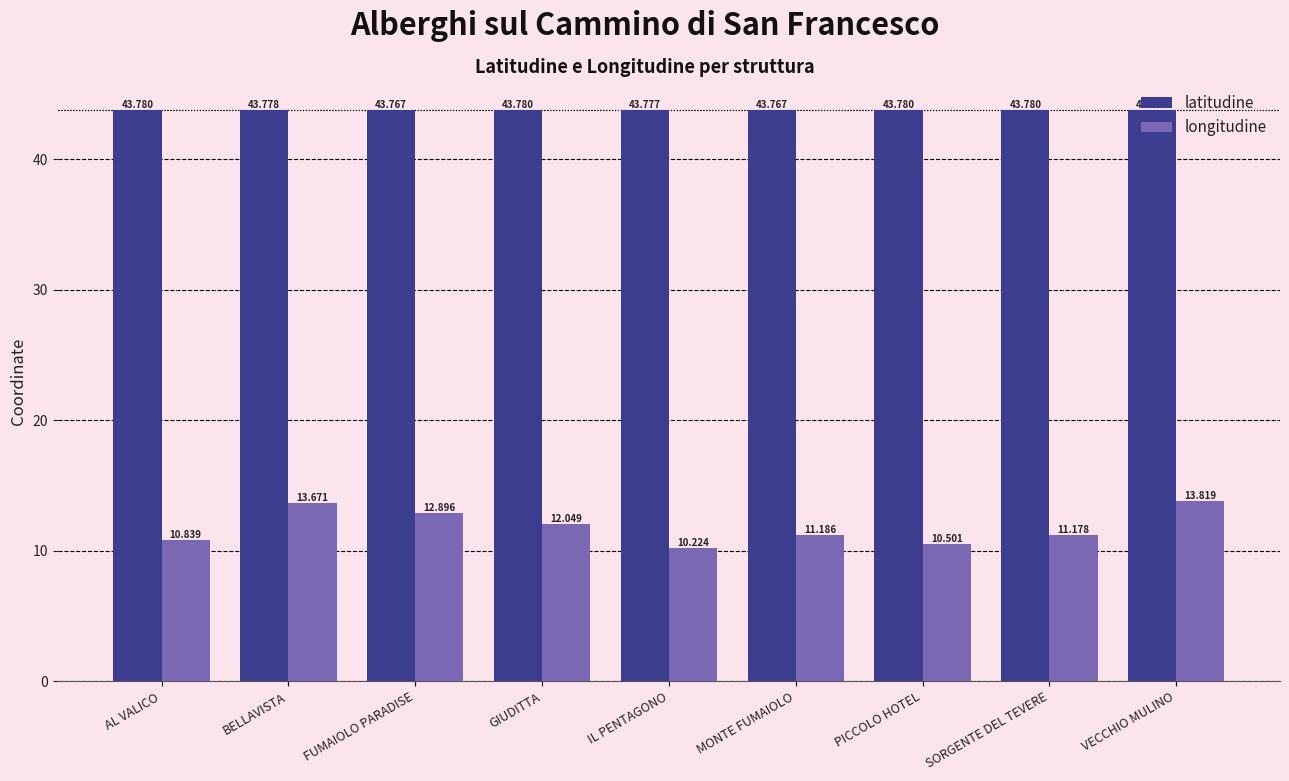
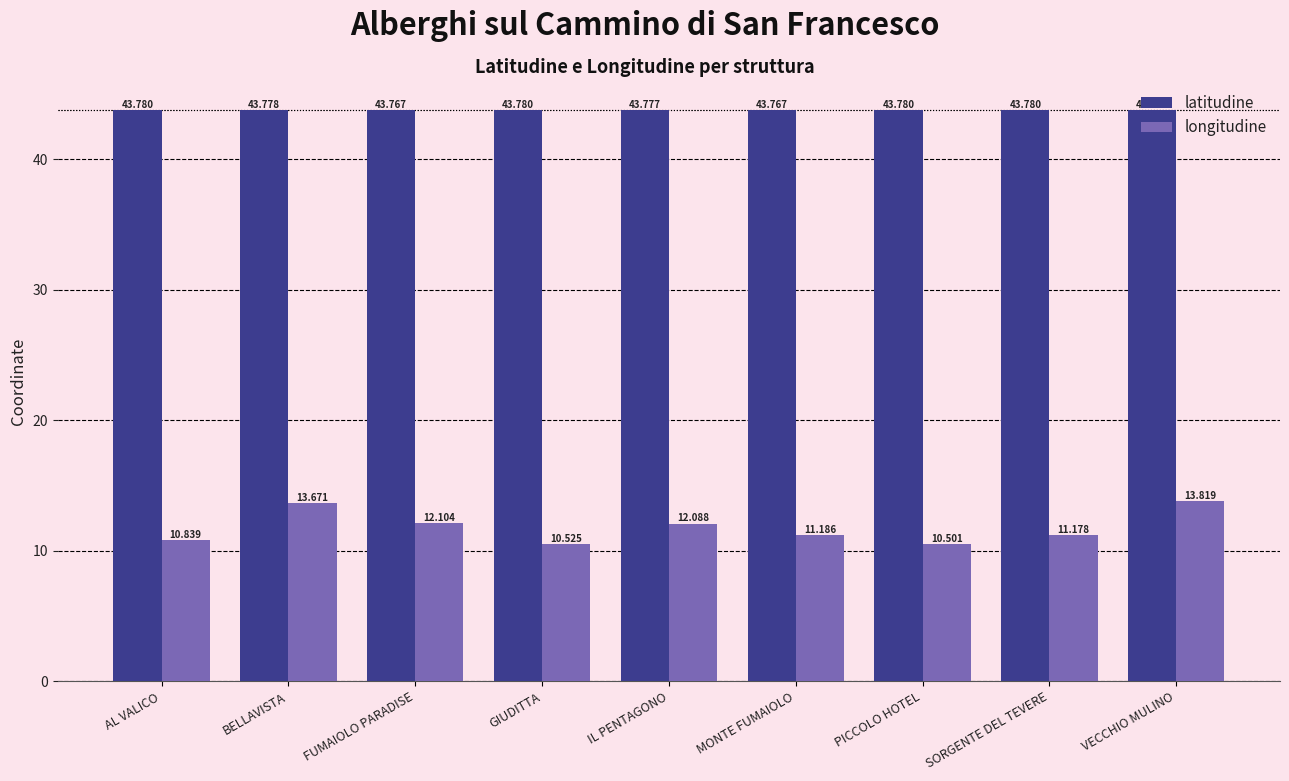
  {
    "latitudine": {
      "AL VALICO": 43.780,
      "BELLAVISTA": 43.778,
      "FUMAIOLO PARADISE": 43.767,
      "GIUDITTA": 43.780,
      "IL PENTAGONO": 43.777,
      "MONTE FUMAIOLO": 43.767,
      "PICCOLO HOTEL": 43.780,
      "SORGENTE DEL TEVERE": 43.780,
      "VECCHIO MULINO": 43.794
    },
    "longitudine": {
      "AL VALICO": 10.839,
      "BELLAVISTA": 13.671,
-     "FUMAIOLO PARADISE": 12.896,
-     "GIUDITTA": 12.049,
-     "IL PENTAGONO": 10.224,
+     "FUMAIOLO PARADISE": 12.104,
+     "GIUDITTA": 10.525,
+     "IL PENTAGONO": 12.088,
      "MONTE FUMAIOLO": 11.186,
      "PICCOLO HOTEL": 10.501,
      "SORGENTE DEL TEVERE": 11.178,
      "VECCHIO MULINO": 13.819
    }
  }
